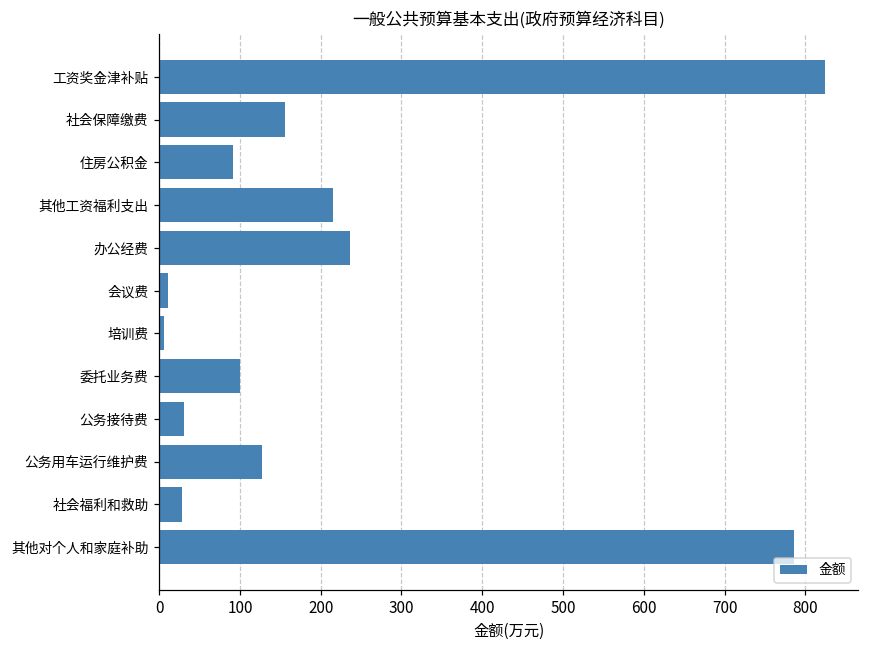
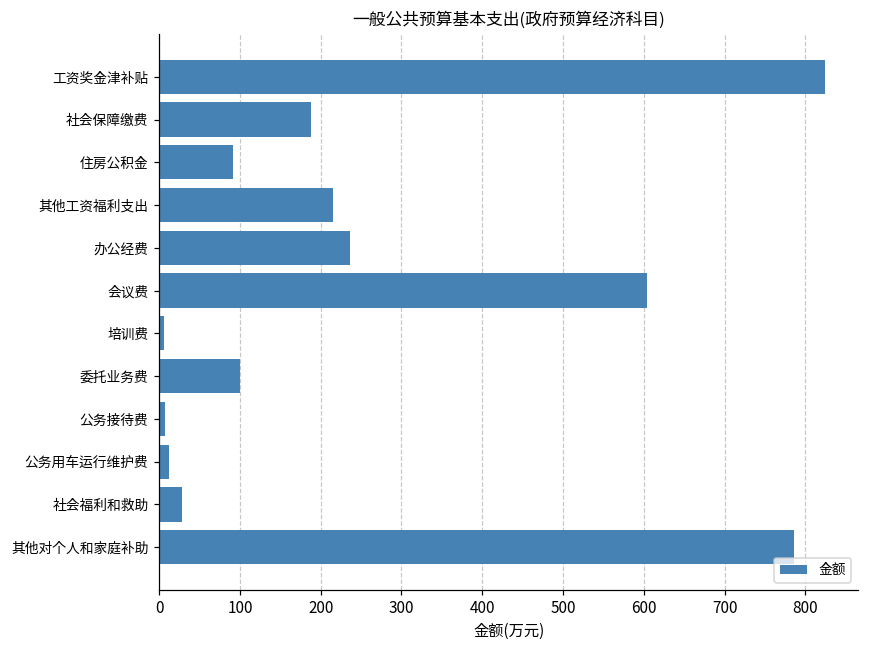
  {
    "工资奖金津补贴": 820,
-   "社会保障缴费": 160,
+   "社会保障缴费": 190,
    "住房公积金": 90,
    "其他工资福利支出": 210,
    "办公经费": 240,
-   "会议费": 10,
+   "会议费": 600,
    "培训费": 10,
    "委托业务费": 100,
-   "公务接待费": 30,
-   "公务用车运行维护费": 130,
+   "公务接待费": 10,
+   "公务用车运行维护费": 10,
    "社会福利和救助": 30,
    "其他对个人和家庭补助": 790
  }
